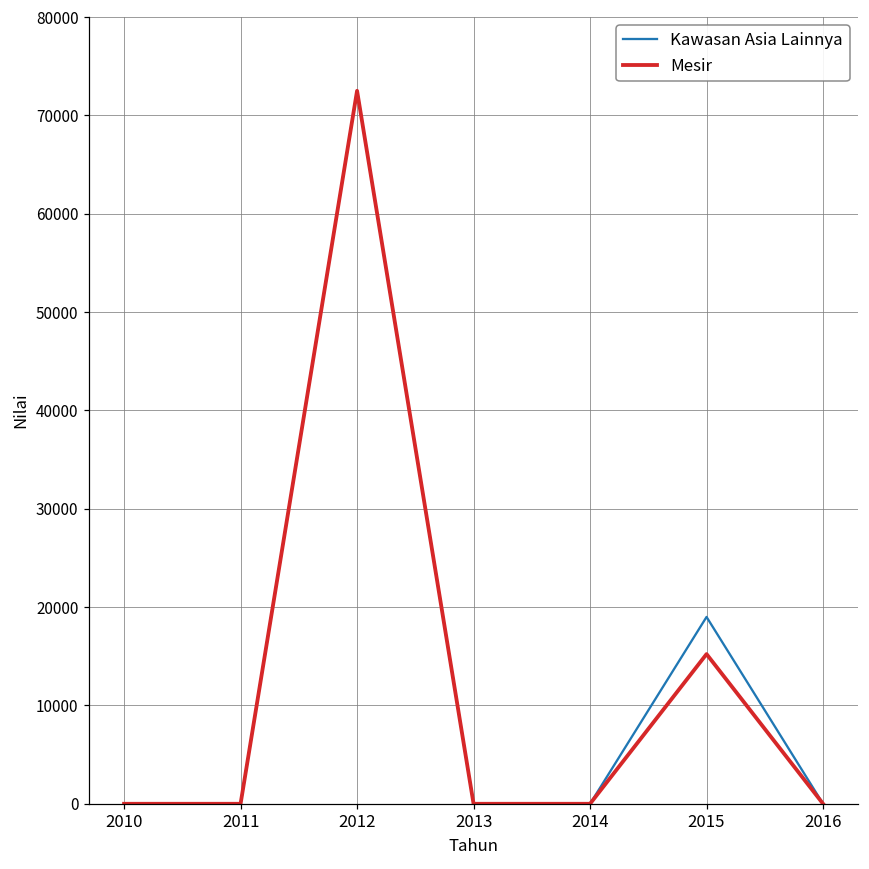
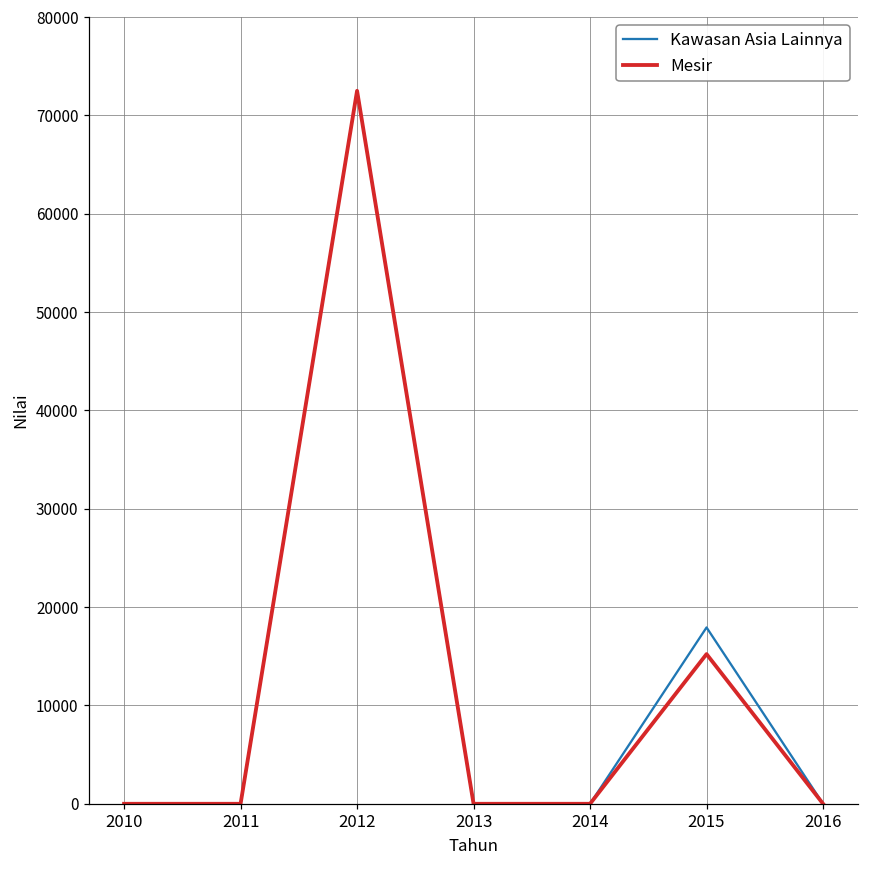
  {
    "Kawasan Asia Lainnya": {
-     "2015": 19000
+     "2015": 18000
    },
    "Mesir": {
      "2015": 15000
    }
  }
